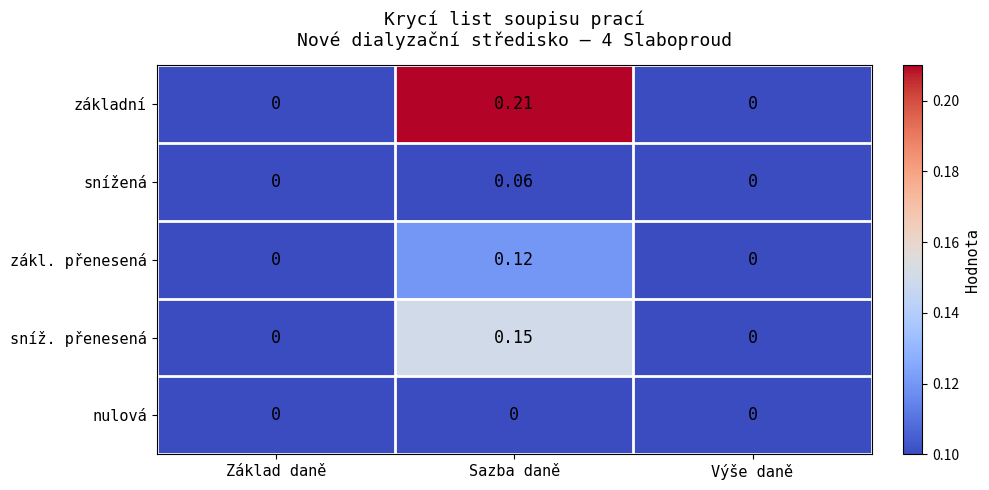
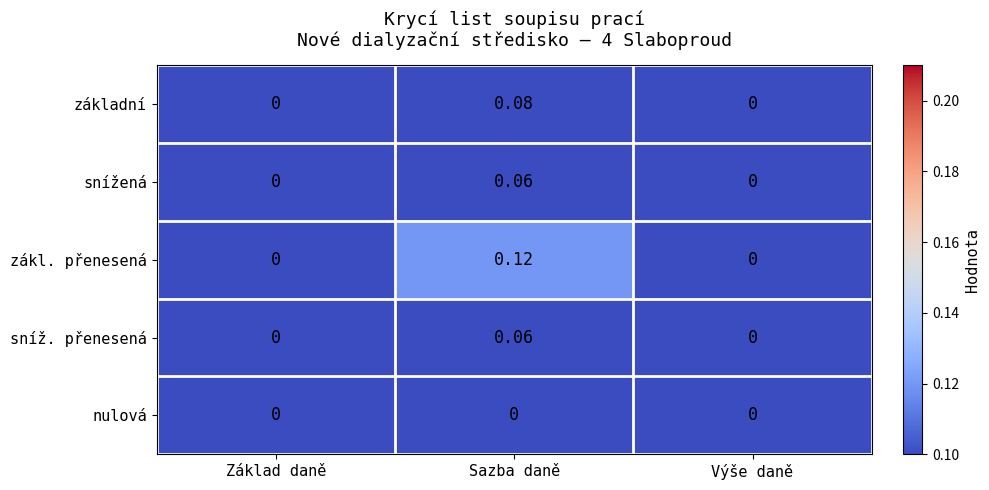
  {
    "základní": {
      "Základ daně": 0,
-     "Sazba daně": 0.21,
+     "Sazba daně": 0.08,
      "Výše daně": 0
    },
    "snížená": {
      "Základ daně": 0,
      "Sazba daně": 0.06,
      "Výše daně": 0
    },
    "zákl. přenesená": {
      "Základ daně": 0,
      "Sazba daně": 0.12,
      "Výše daně": 0
    },
    "sníž. přenesená": {
      "Základ daně": 0,
-     "Sazba daně": 0.15,
+     "Sazba daně": 0.06,
      "Výše daně": 0
    },
    "nulová": {
      "Základ daně": 0,
      "Sazba daně": 0,
      "Výše daně": 0
    }
  }
